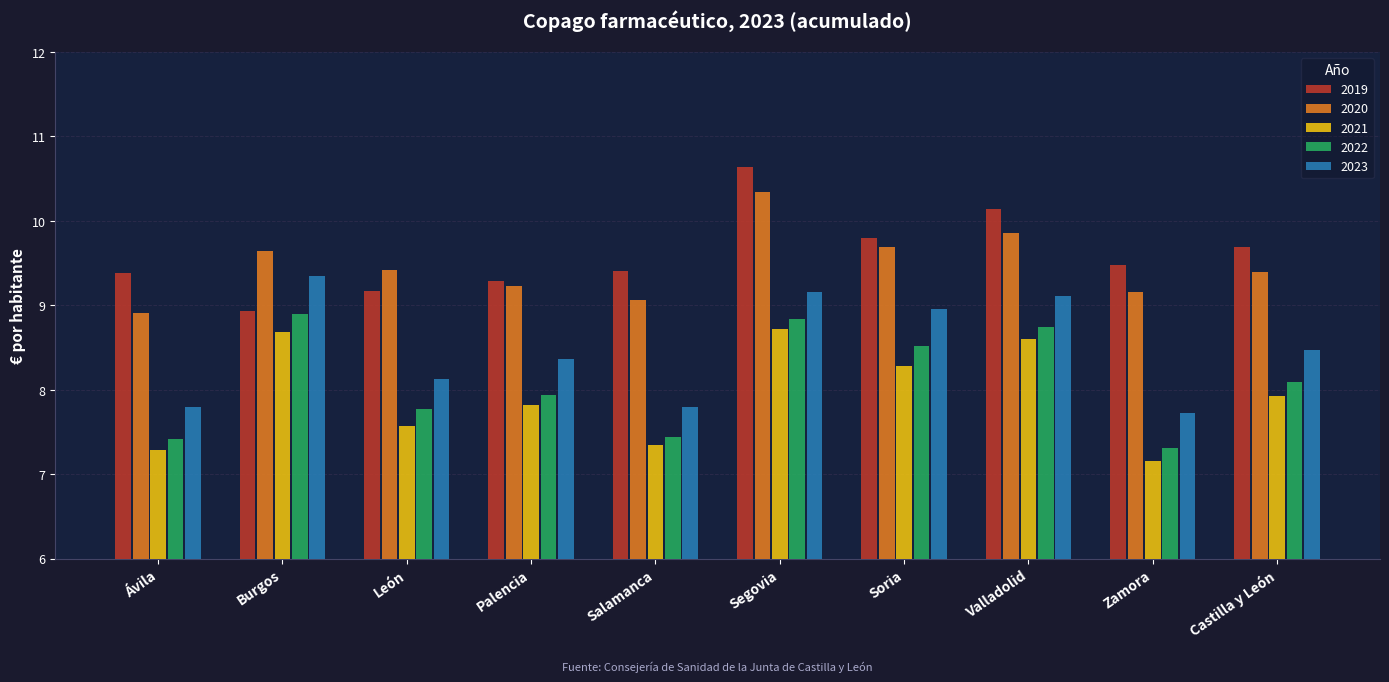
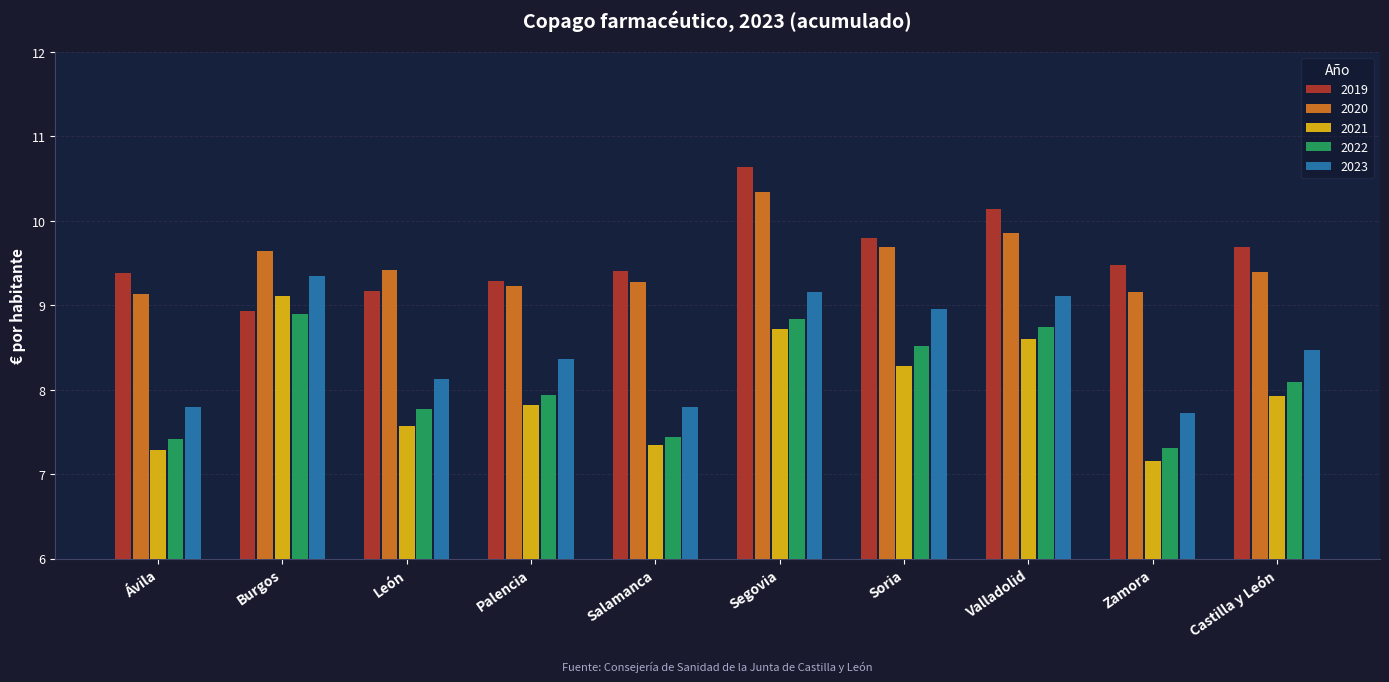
  {
    "2019": {
      "Ávila": 9.4,
      "Burgos": 8.9,
      "León": 9.2,
      "Palencia": 9.3,
      "Salamanca": 9.4,
      "Segovia": 10.6,
      "Soria": 9.8,
      "Valladolid": 10.1,
      "Zamora": 9.5,
      "Castilla y León": 9.7
    },
    "2020": {
-     "Ávila": 8.9,
+     "Ávila": 9.1,
      "Burgos": 9.6,
      "León": 9.4,
      "Palencia": 9.2,
-     "Salamanca": 9.1,
+     "Salamanca": 9.3,
      "Segovia": 10.3,
      "Soria": 9.7,
      "Valladolid": 9.9,
      "Zamora": 9.2,
      "Castilla y León": 9.4
    },
    "2021": {
      "Ávila": 7.3,
-     "Burgos": 8.7,
+     "Burgos": 9.1,
      "León": 7.6,
      "Palencia": 7.8,
      "Salamanca": 7.4,
      "Segovia": 8.7,
      "Soria": 8.3,
      "Valladolid": 8.6,
      "Zamora": 7.2,
      "Castilla y León": 7.9
    },
    "2022": {
      "Ávila": 7.4,
      "Burgos": 8.9,
      "León": 7.8,
      "Palencia": 7.9,
      "Salamanca": 7.4,
      "Segovia": 8.8,
      "Soria": 8.5,
      "Valladolid": 8.7,
      "Zamora": 7.3,
      "Castilla y León": 8.1
    },
    "2023": {
      "Ávila": 7.8,
      "Burgos": 9.3,
      "León": 8.1,
      "Palencia": 8.4,
      "Salamanca": 7.8,
      "Segovia": 9.2,
      "Soria": 9.0,
      "Valladolid": 9.1,
      "Zamora": 7.7,
      "Castilla y León": 8.5
    }
  }
